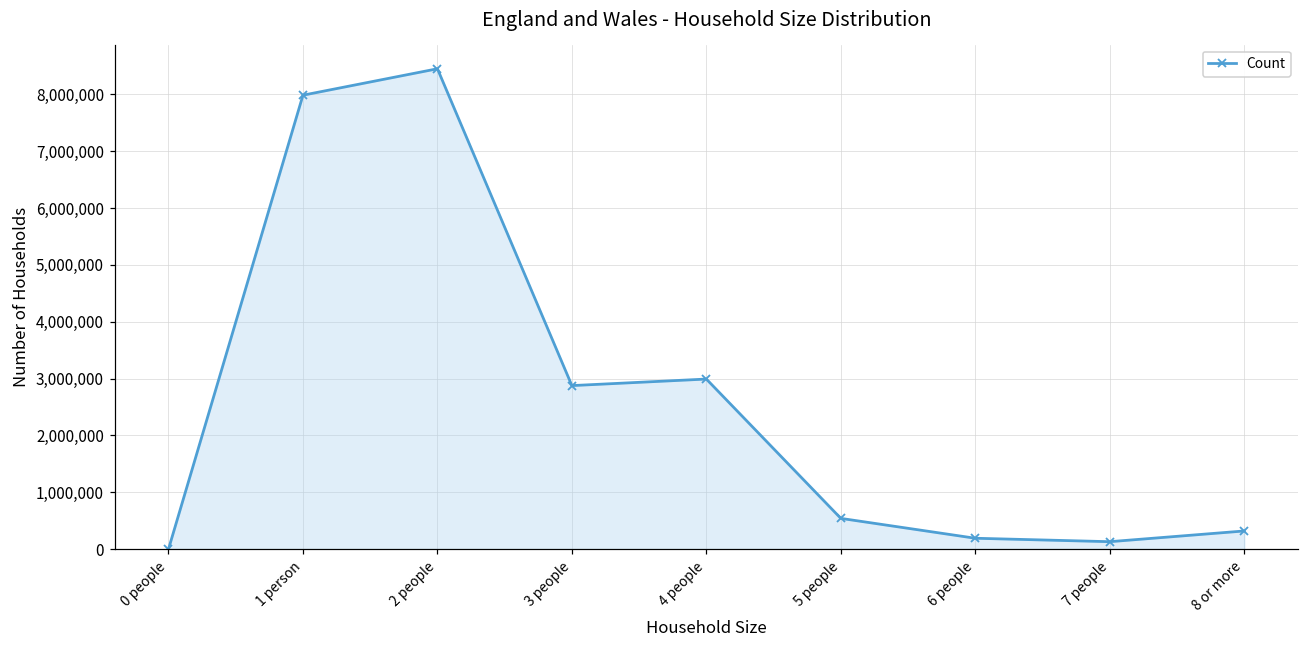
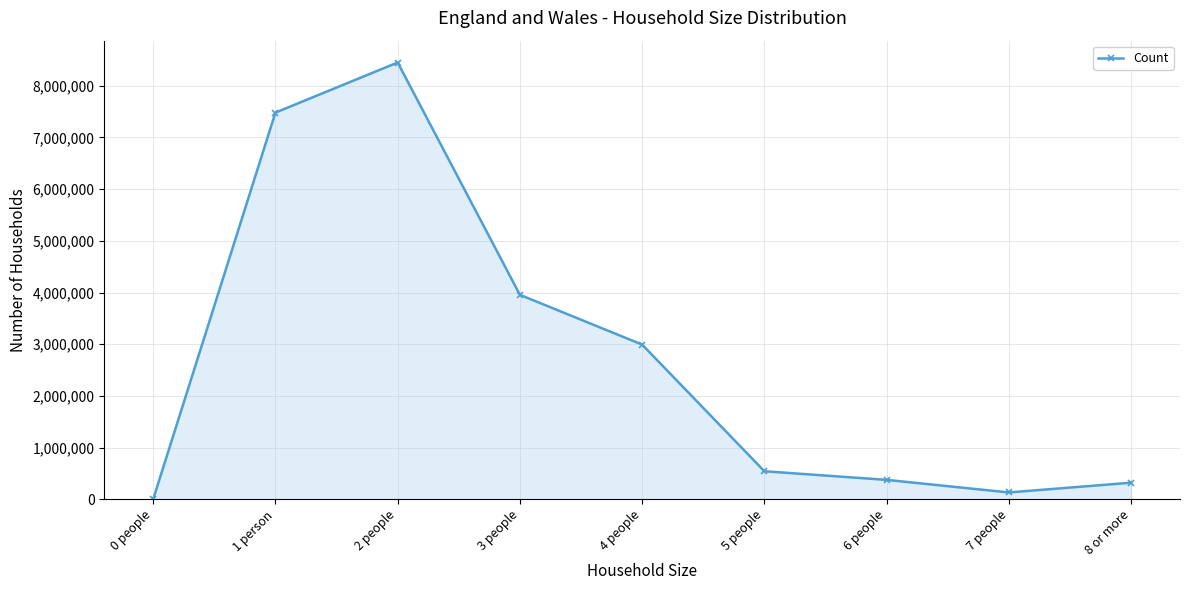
  {
    "0 people": "0",
-   "1 person": "8,000,000",
+   "1 person": "7,500,000",
    "2 people": "8,500,000",
-   "3 people": "2,900,000",
+   "3 people": "4,000,000",
    "4 people": "3,000,000",
    "5 people": "500,000",
-   "6 people": "200,000",
+   "6 people": "400,000",
    "7 people": "100,000",
    "8 or more": "300,000"
  }
